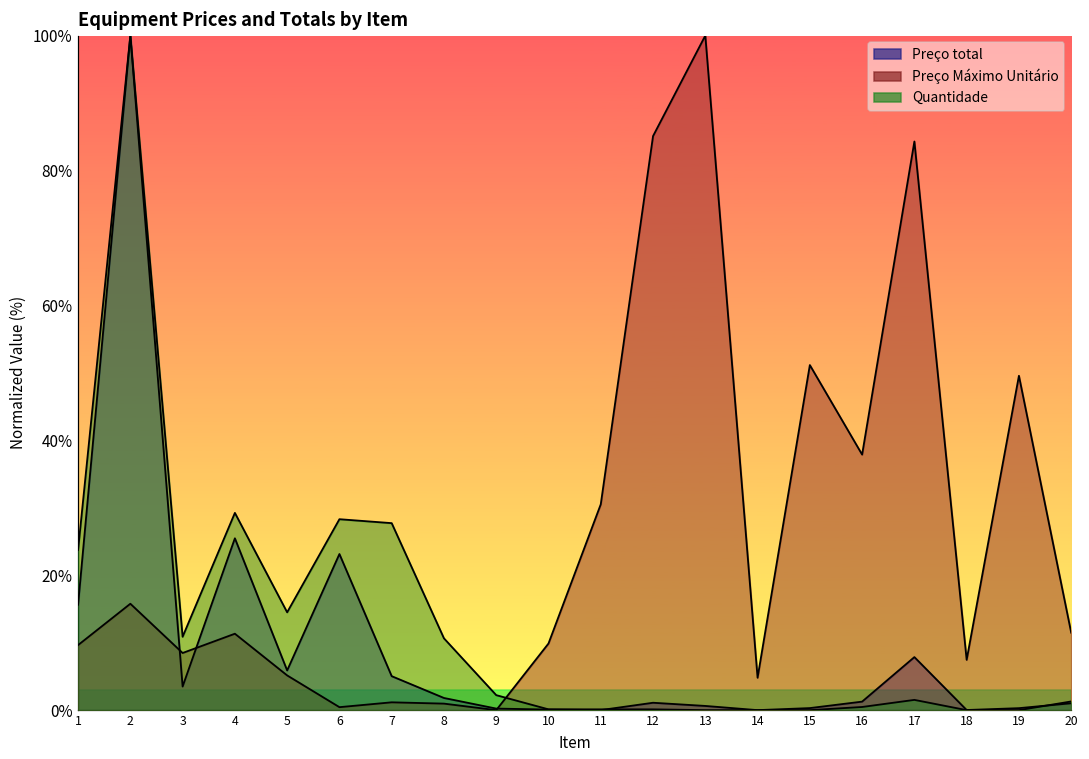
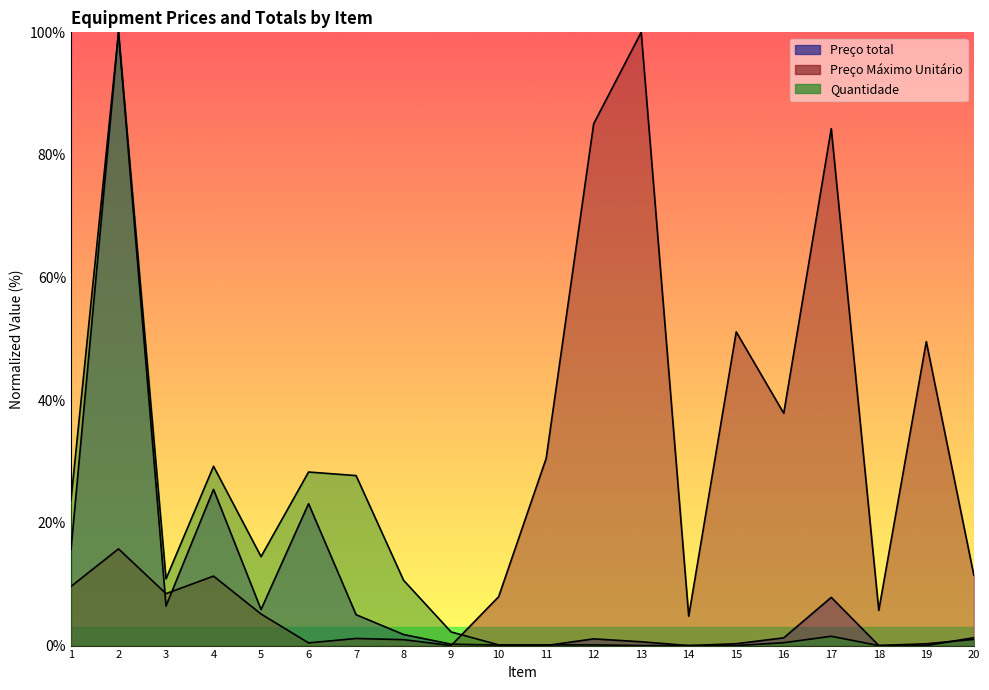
  {
    "Preço total": {
      "1": "16%",
-     "3": "4%",
+     "3": "6%",
      "4": "25%",
      "5": "6%",
      "6": "23%",
      "7": "5%",
      "17": "8%"
    },
    "Preço Máximo Unitário": {
      "1": "10%",
      "2": "16%",
      "3": "8%",
      "4": "11%",
      "5": "5%",
-     "10": "10%",
+     "10": "8%",
      "11": "31%",
      "12": "85%",
      "13": "100%",
      "14": "5%",
      "15": "51%",
      "16": "38%",
      "17": "84%",
-     "18": "7%",
+     "18": "6%",
      "19": "50%",
      "20": "11%"
    },
    "Quantidade": {
      "1": "24%",
      "3": "11%",
      "4": "29%",
      "5": "15%",
      "6": "28%",
      "7": "28%",
      "8": "11%"
    }
  }
